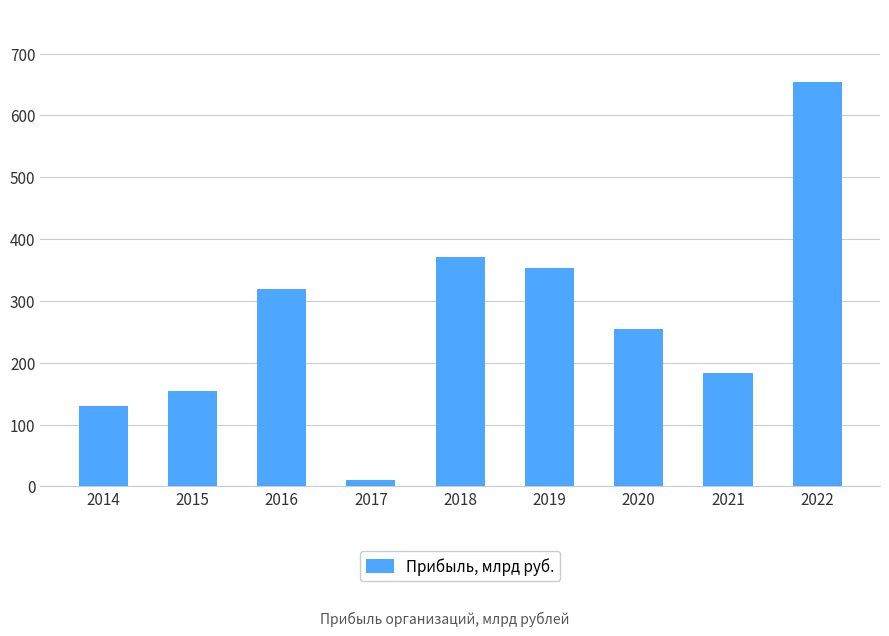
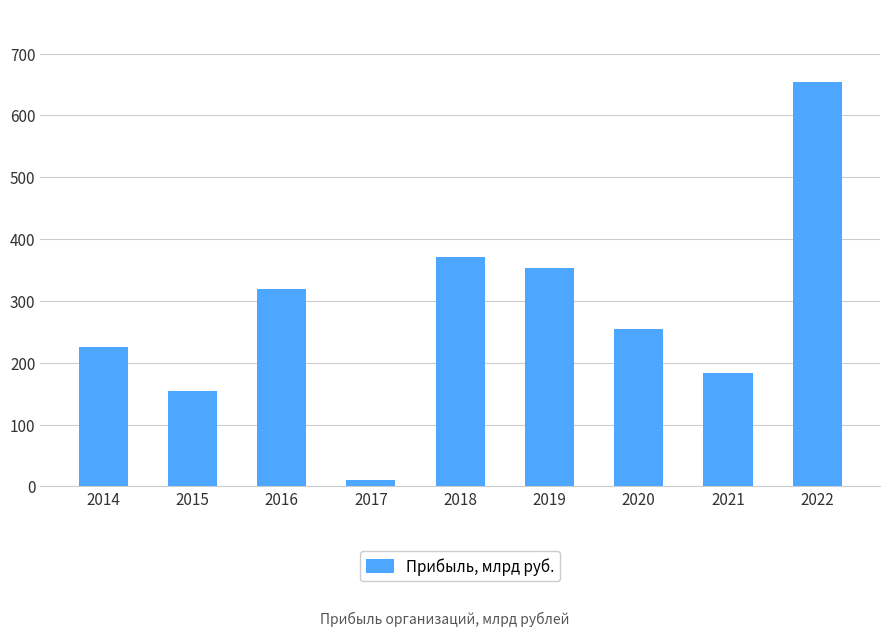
  {
-   "2014": 130,
+   "2014": 220,
    "2015": 150,
    "2016": 320,
    "2017": 10,
    "2018": 370,
    "2019": 350,
    "2020": 250,
    "2021": 180,
    "2022": 650
  }
